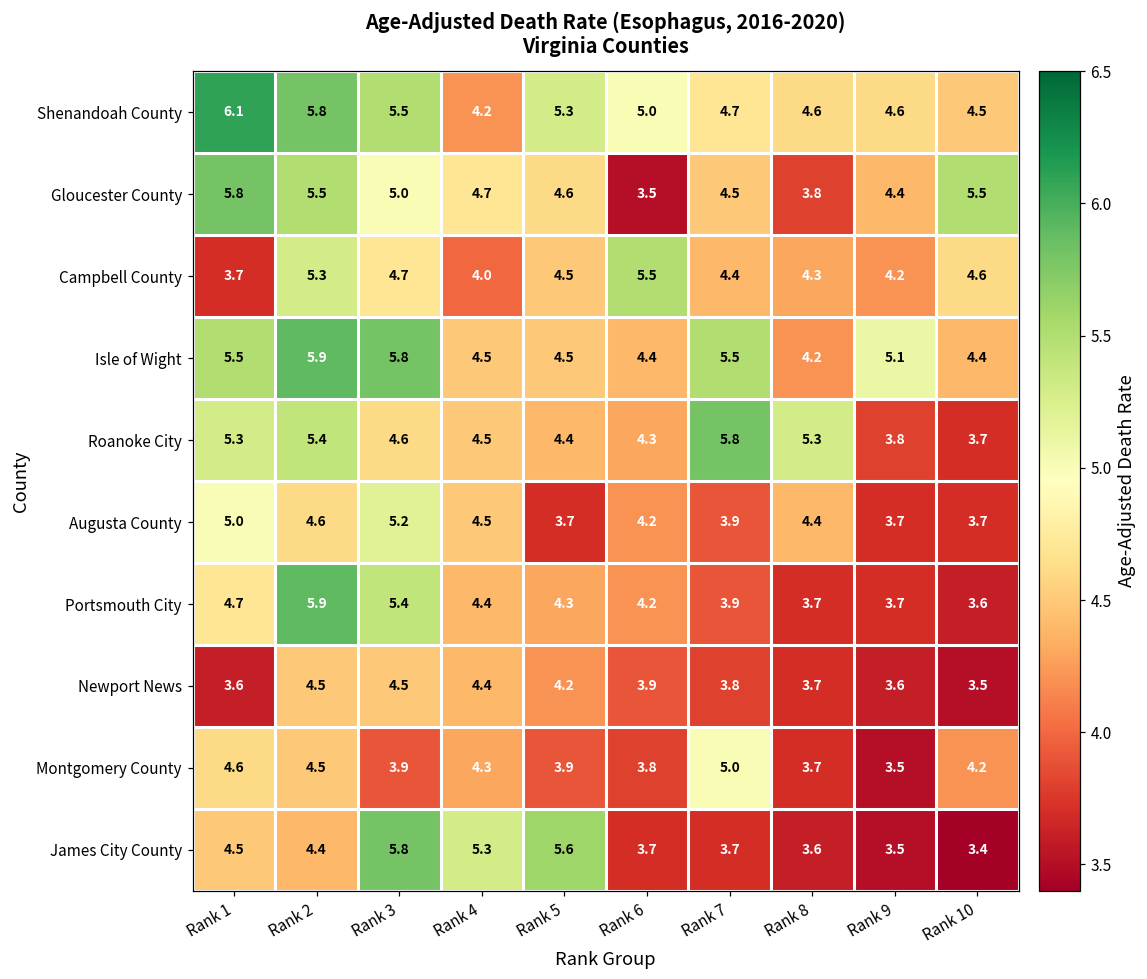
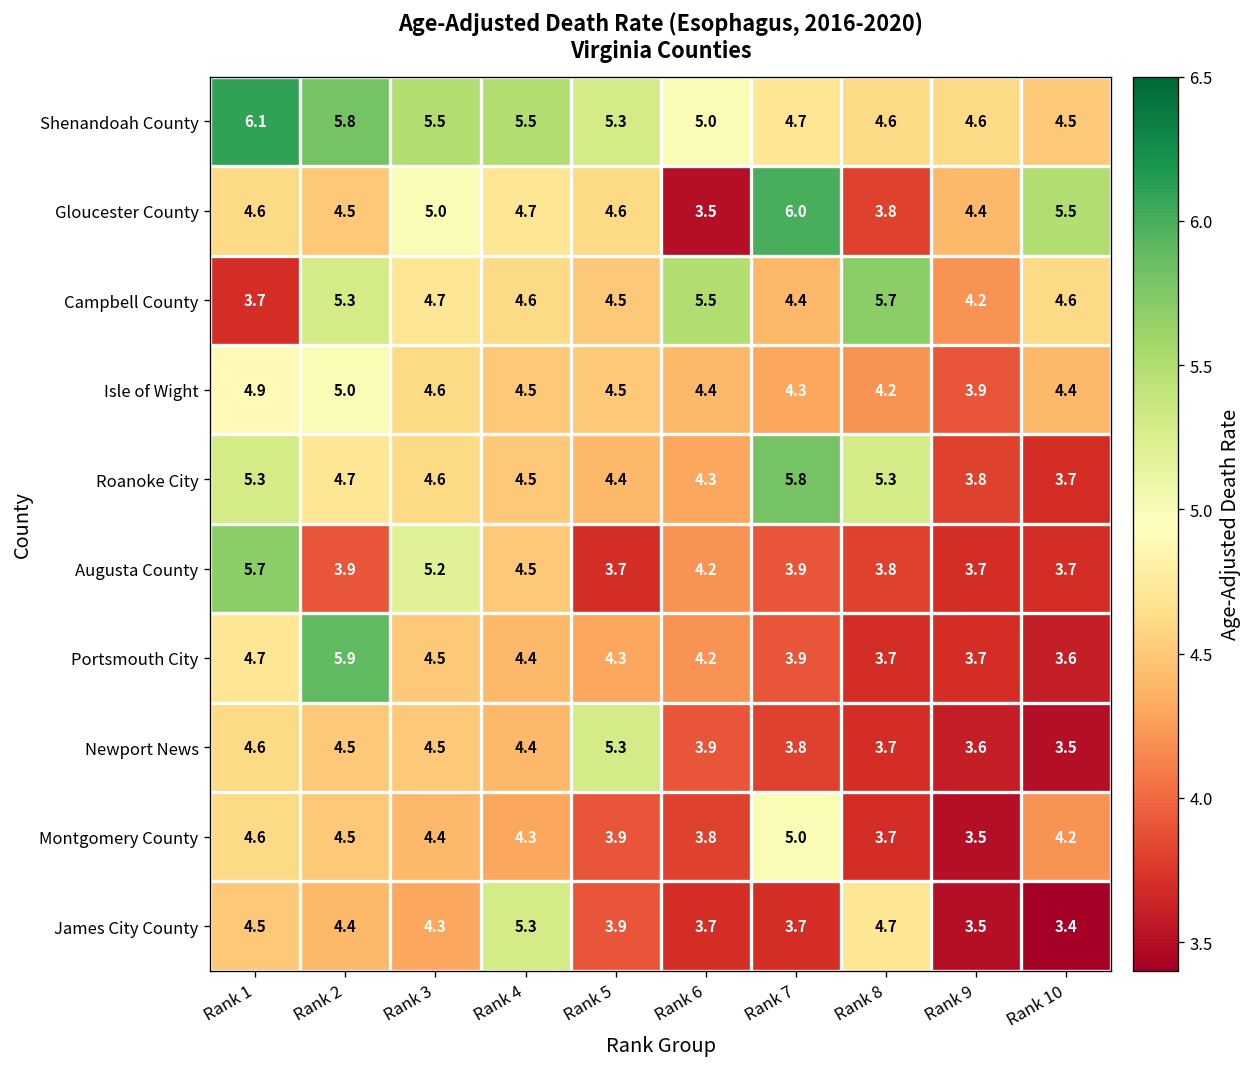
  {
    "Shenandoah County": {
      "Rank 1": 6.1,
      "Rank 2": 5.8,
      "Rank 3": 5.5,
-     "Rank 4": 4.2,
+     "Rank 4": 5.5,
      "Rank 5": 5.3,
      "Rank 6": 5.0,
      "Rank 7": 4.7,
      "Rank 8": 4.6,
      "Rank 9": 4.6,
      "Rank 10": 4.5
    },
    "Gloucester County": {
-     "Rank 1": 5.8,
-     "Rank 2": 5.5,
+     "Rank 1": 4.6,
+     "Rank 2": 4.5,
      "Rank 3": 5.0,
      "Rank 4": 4.7,
      "Rank 5": 4.6,
      "Rank 6": 3.5,
-     "Rank 7": 4.5,
+     "Rank 7": 6.0,
      "Rank 8": 3.8,
      "Rank 9": 4.4,
      "Rank 10": 5.5
    },
    "Campbell County": {
      "Rank 1": 3.7,
      "Rank 2": 5.3,
      "Rank 3": 4.7,
-     "Rank 4": 4.0,
+     "Rank 4": 4.6,
      "Rank 5": 4.5,
      "Rank 6": 5.5,
      "Rank 7": 4.4,
-     "Rank 8": 4.3,
+     "Rank 8": 5.7,
      "Rank 9": 4.2,
      "Rank 10": 4.6
    },
    "Isle of Wight": {
-     "Rank 1": 5.5,
-     "Rank 2": 5.9,
-     "Rank 3": 5.8,
+     "Rank 1": 4.9,
+     "Rank 2": 5.0,
+     "Rank 3": 4.6,
      "Rank 4": 4.5,
      "Rank 5": 4.5,
      "Rank 6": 4.4,
-     "Rank 7": 5.5,
+     "Rank 7": 4.3,
      "Rank 8": 4.2,
-     "Rank 9": 5.1,
+     "Rank 9": 3.9,
      "Rank 10": 4.4
    },
    "Roanoke City": {
      "Rank 1": 5.3,
-     "Rank 2": 5.4,
+     "Rank 2": 4.7,
      "Rank 3": 4.6,
      "Rank 4": 4.5,
      "Rank 5": 4.4,
      "Rank 6": 4.3,
      "Rank 7": 5.8,
      "Rank 8": 5.3,
      "Rank 9": 3.8,
      "Rank 10": 3.7
    },
    "Augusta County": {
-     "Rank 1": 5.0,
-     "Rank 2": 4.6,
+     "Rank 1": 5.7,
+     "Rank 2": 3.9,
      "Rank 3": 5.2,
      "Rank 4": 4.5,
      "Rank 5": 3.7,
      "Rank 6": 4.2,
      "Rank 7": 3.9,
-     "Rank 8": 4.4,
+     "Rank 8": 3.8,
      "Rank 9": 3.7,
      "Rank 10": 3.7
    },
    "Portsmouth City": {
      "Rank 1": 4.7,
      "Rank 2": 5.9,
-     "Rank 3": 5.4,
+     "Rank 3": 4.5,
      "Rank 4": 4.4,
      "Rank 5": 4.3,
      "Rank 6": 4.2,
      "Rank 7": 3.9,
      "Rank 8": 3.7,
      "Rank 9": 3.7,
      "Rank 10": 3.6
    },
    "Newport News": {
-     "Rank 1": 3.6,
+     "Rank 1": 4.6,
      "Rank 2": 4.5,
      "Rank 3": 4.5,
      "Rank 4": 4.4,
-     "Rank 5": 4.2,
+     "Rank 5": 5.3,
      "Rank 6": 3.9,
      "Rank 7": 3.8,
      "Rank 8": 3.7,
      "Rank 9": 3.6,
      "Rank 10": 3.5
    },
    "Montgomery County": {
      "Rank 1": 4.6,
      "Rank 2": 4.5,
-     "Rank 3": 3.9,
+     "Rank 3": 4.4,
      "Rank 4": 4.3,
      "Rank 5": 3.9,
      "Rank 6": 3.8,
      "Rank 7": 5.0,
      "Rank 8": 3.7,
      "Rank 9": 3.5,
      "Rank 10": 4.2
    },
    "James City County": {
      "Rank 1": 4.5,
      "Rank 2": 4.4,
-     "Rank 3": 5.8,
+     "Rank 3": 4.3,
      "Rank 4": 5.3,
-     "Rank 5": 5.6,
+     "Rank 5": 3.9,
      "Rank 6": 3.7,
      "Rank 7": 3.7,
-     "Rank 8": 3.6,
+     "Rank 8": 4.7,
      "Rank 9": 3.5,
      "Rank 10": 3.4
    }
  }
